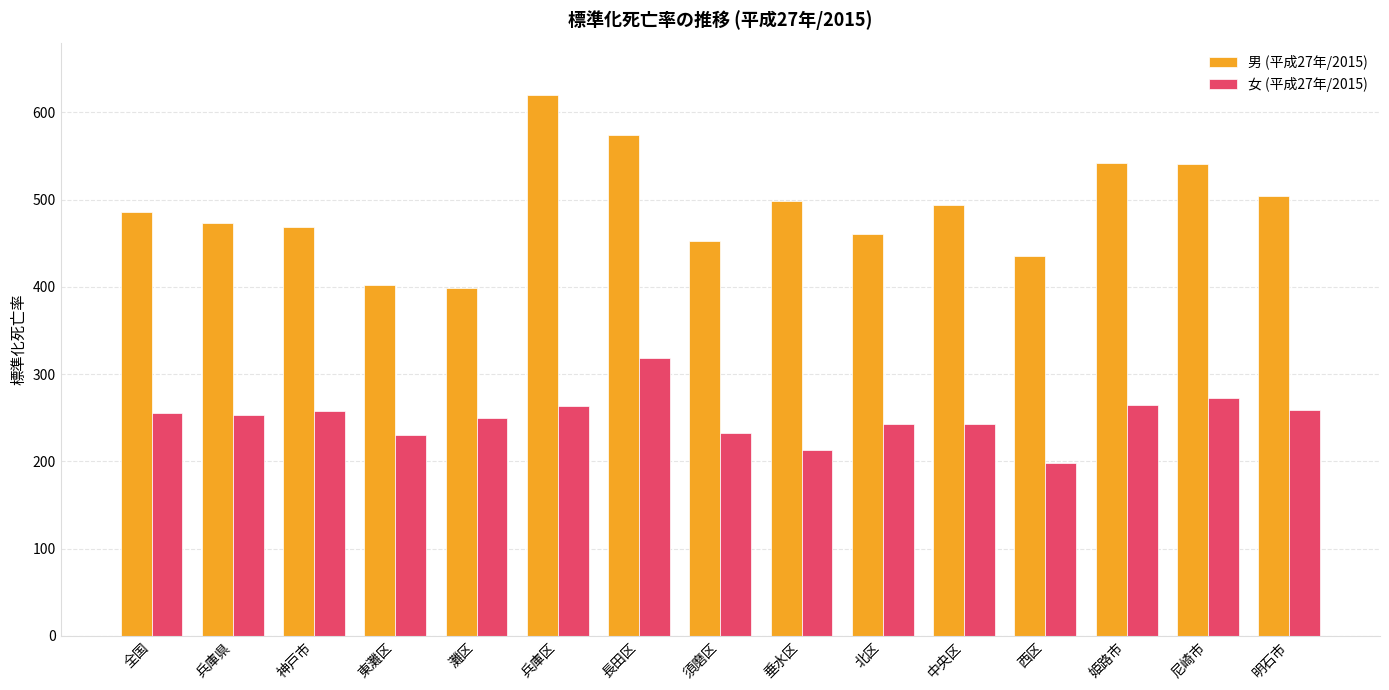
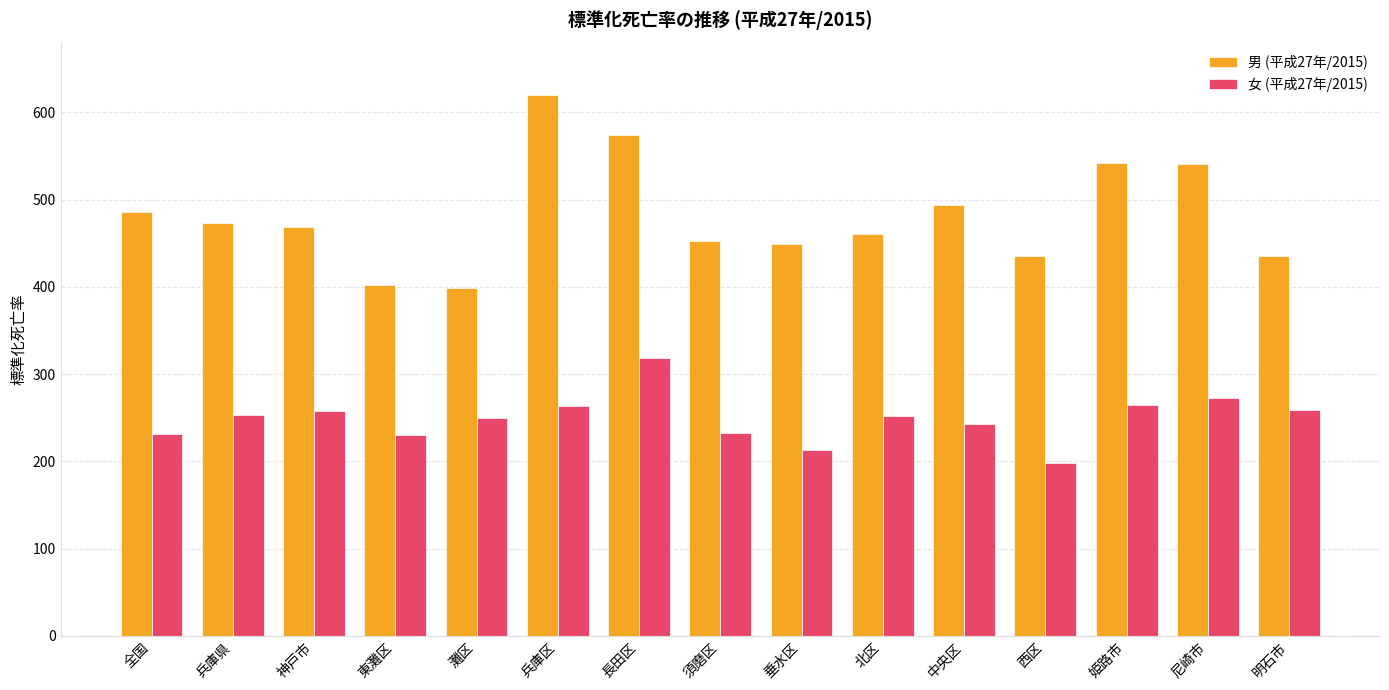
  {
    "男 (平成27年/2015)": {
      "全国": 490,
      "兵庫県": 470,
      "神戸市": 470,
      "東灘区": 400,
      "灘区": 400,
      "兵庫区": 620,
      "長田区": 570,
      "須磨区": 450,
-     "垂水区": 500,
+     "垂水区": 450,
      "北区": 460,
      "中央区": 490,
      "西区": 440,
      "姫路市": 540,
      "尼崎市": 540,
-     "明石市": 500
+     "明石市": 440
    },
    "女 (平成27年/2015)": {
-     "全国": 250,
+     "全国": 230,
      "兵庫県": 250,
      "神戸市": 260,
      "東灘区": 230,
      "灘区": 250,
      "兵庫区": 260,
      "長田区": 320,
      "須磨区": 230,
      "垂水区": 210,
-     "北区": 240,
+     "北区": 250,
      "中央区": 240,
      "西区": 200,
      "姫路市": 270,
      "尼崎市": 270,
      "明石市": 260
    }
  }
